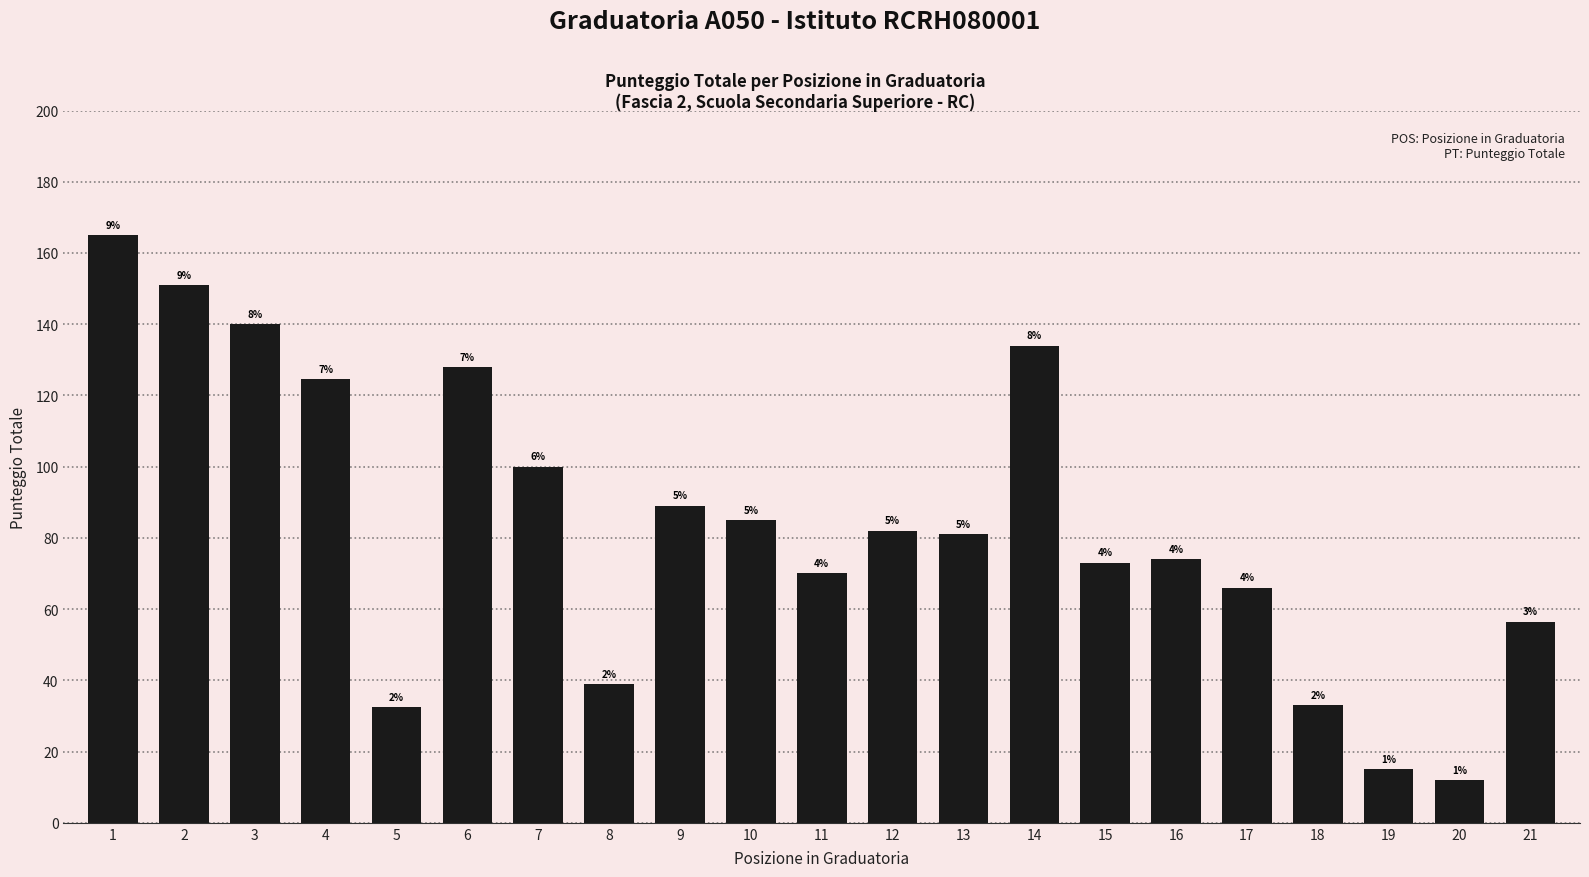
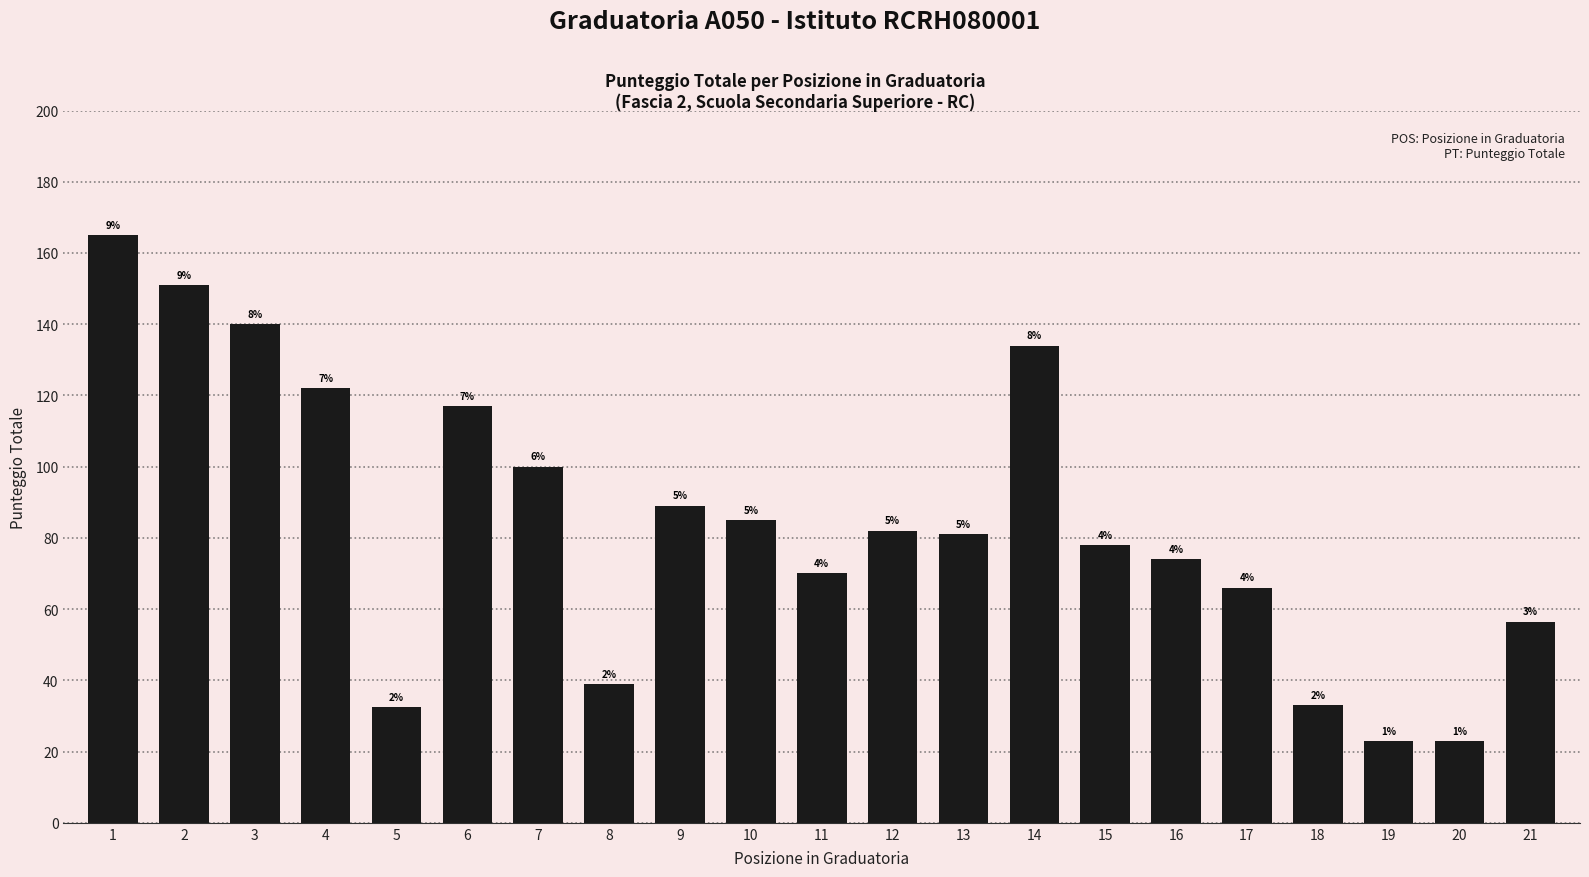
  {
-   "4": 125,
-   "6": 128,
-   "15": 73,
-   "19": 15,
-   "20": 12
+   "4": 122,
+   "6": 117,
+   "15": 78,
+   "19": 23,
+   "20": 23
  }
